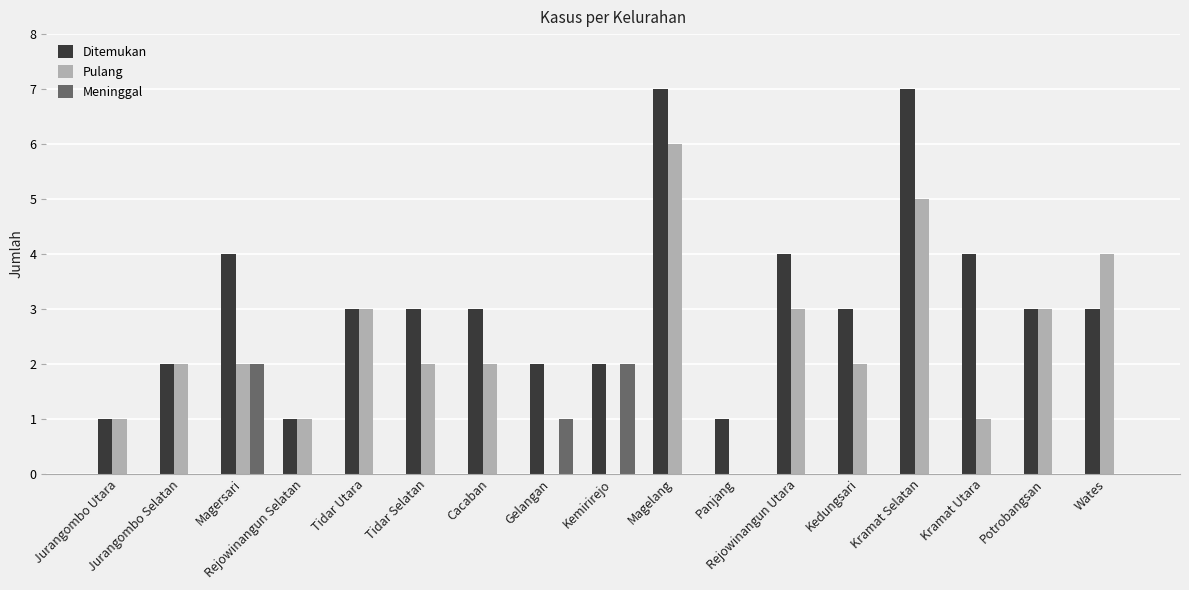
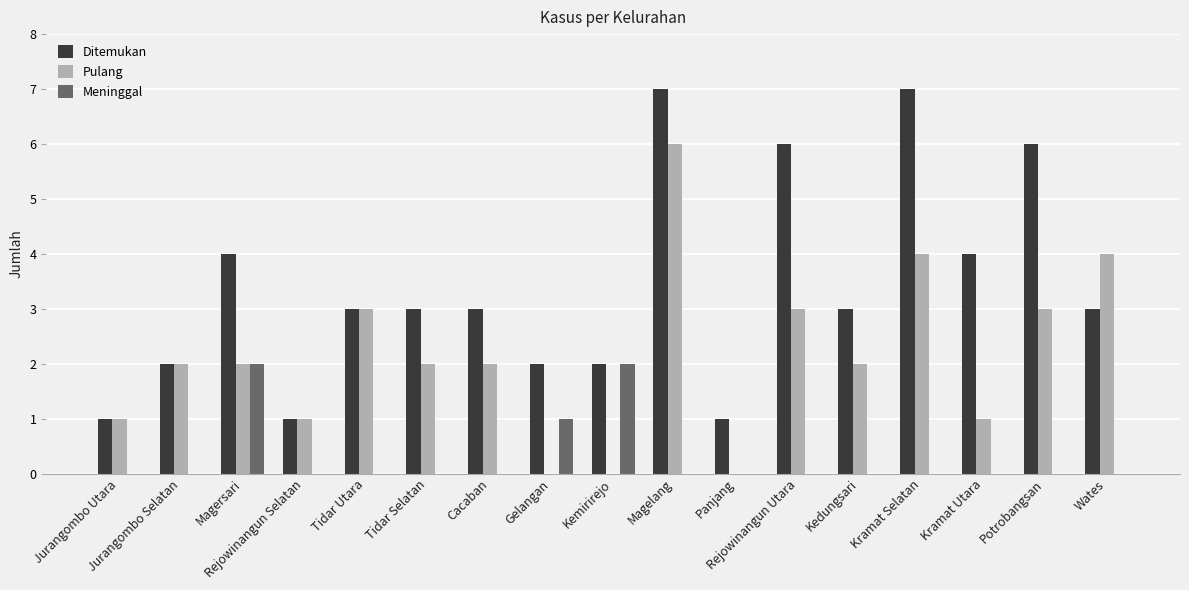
  {
    "Ditemukan": {
      "Jurangombo Utara": 1,
      "Jurangombo Selatan": 2,
      "Magersari": 4,
      "Rejowinangun Selatan": 1,
      "Tidar Utara": 3,
      "Tidar Selatan": 3,
      "Cacaban": 3,
      "Gelangan": 2,
      "Kemirirejo": 2,
      "Magelang": 7,
      "Panjang": 1,
-     "Rejowinangun Utara": 4,
+     "Rejowinangun Utara": 6,
      "Kedungsari": 3,
      "Kramat Selatan": 7,
      "Kramat Utara": 4,
-     "Potrobangsan": 3,
+     "Potrobangsan": 6,
      "Wates": 3
    },
    "Pulang": {
      "Jurangombo Utara": 1,
      "Jurangombo Selatan": 2,
      "Magersari": 2,
      "Rejowinangun Selatan": 1,
      "Tidar Utara": 3,
      "Tidar Selatan": 2,
      "Cacaban": 2,
      "Gelangan": 0,
      "Kemirirejo": 0,
      "Magelang": 6,
      "Panjang": 0,
      "Rejowinangun Utara": 3,
      "Kedungsari": 2,
-     "Kramat Selatan": 5,
+     "Kramat Selatan": 4,
      "Kramat Utara": 1,
      "Potrobangsan": 3,
      "Wates": 4
    },
    "Meninggal": {
      "Jurangombo Utara": 0,
      "Jurangombo Selatan": 0,
      "Magersari": 2,
      "Rejowinangun Selatan": 0,
      "Tidar Utara": 0,
      "Tidar Selatan": 0,
      "Cacaban": 0,
      "Gelangan": 1,
      "Kemirirejo": 2,
      "Magelang": 0,
      "Panjang": 0,
      "Rejowinangun Utara": 0,
      "Kedungsari": 0,
      "Kramat Selatan": 0,
      "Kramat Utara": 0,
      "Potrobangsan": 0,
      "Wates": 0
    }
  }
